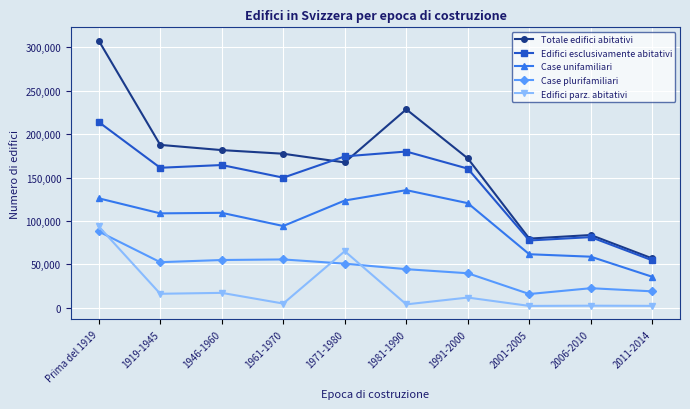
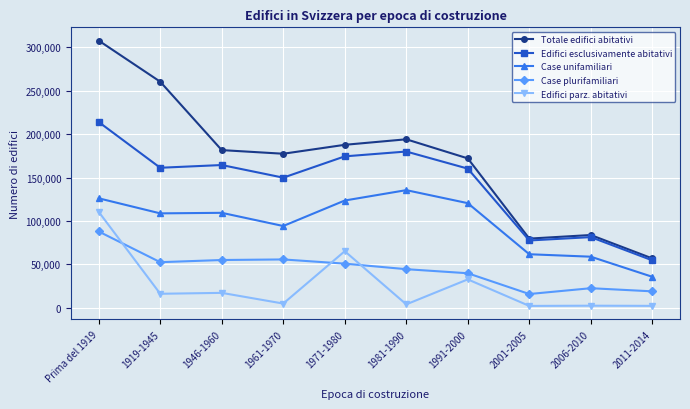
  {
    "Totale edifici abitativi": {
      "Prima del 1919": "310,000",
-     "1919-1945": "190,000",
+     "1919-1945": "260,000",
      "1946-1960": "180,000",
      "1961-1970": "180,000",
-     "1971-1980": "170,000",
-     "1981-1990": "230,000",
+     "1971-1980": "190,000",
+     "1981-1990": "190,000",
      "1991-2000": "170,000"
    },
    "Edifici parz. abitativi": {
-     "Prima del 1919": "90,000",
+     "Prima del 1919": "110,000",
      "1919-1945": "20,000",
      "1946-1960": "20,000",
      "1961-1970": "0",
      "1971-1980": "70,000",
      "1981-1990": "0",
-     "1991-2000": "10,000",
+     "1991-2000": "30,000",
      "2001-2005": "0",
      "2006-2010": "0",
      "2011-2014": "0"
    }
  }
